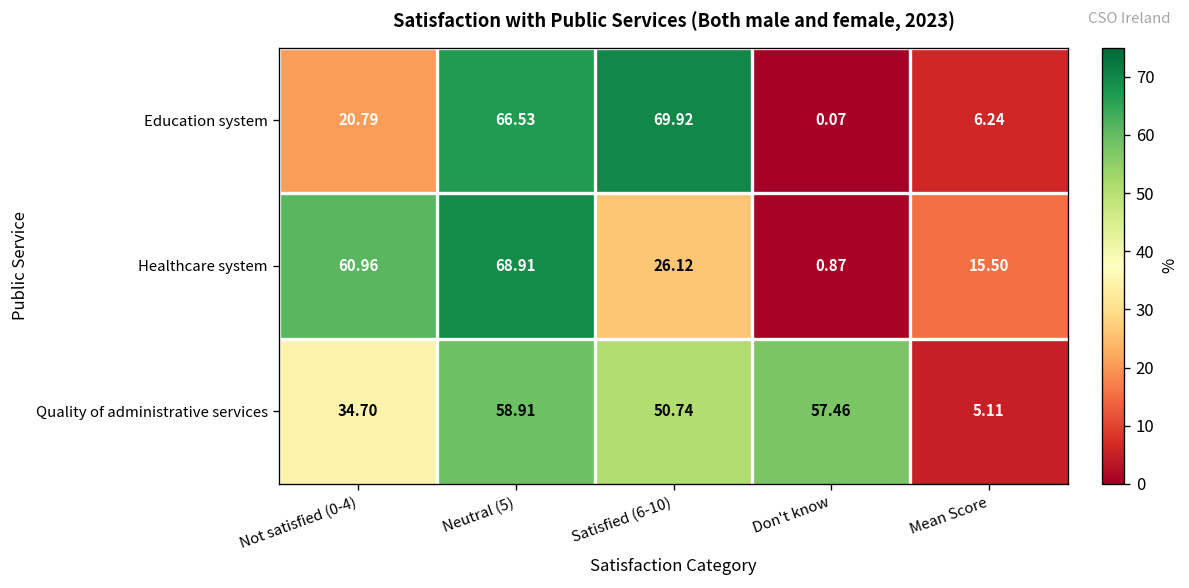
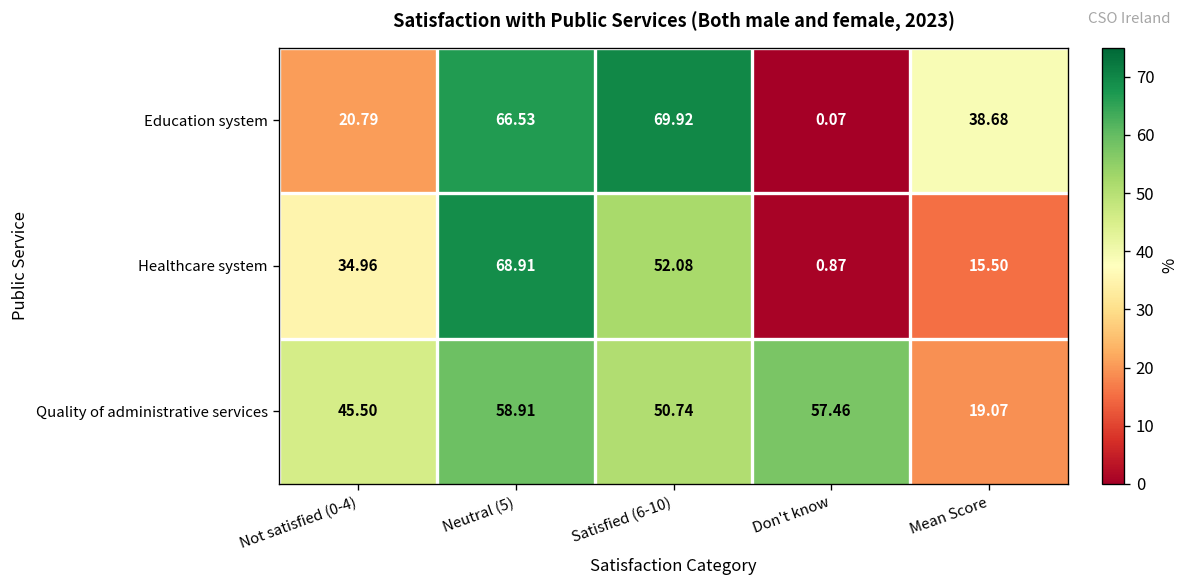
  {
    "Education system": {
      "Not satisfied (0-4)": 20.79,
      "Neutral (5)": 66.53,
      "Satisfied (6-10)": 69.92,
      "Don't know": 0.07,
-     "Mean Score": 6.24
+     "Mean Score": 38.68
    },
    "Healthcare system": {
-     "Not satisfied (0-4)": 60.96,
+     "Not satisfied (0-4)": 34.96,
      "Neutral (5)": 68.91,
-     "Satisfied (6-10)": 26.12,
+     "Satisfied (6-10)": 52.08,
      "Don't know": 0.87,
      "Mean Score": 15.50
    },
    "Quality of administrative services": {
-     "Not satisfied (0-4)": 34.70,
+     "Not satisfied (0-4)": 45.50,
      "Neutral (5)": 58.91,
      "Satisfied (6-10)": 50.74,
      "Don't know": 57.46,
-     "Mean Score": 5.11
+     "Mean Score": 19.07
    }
  }
